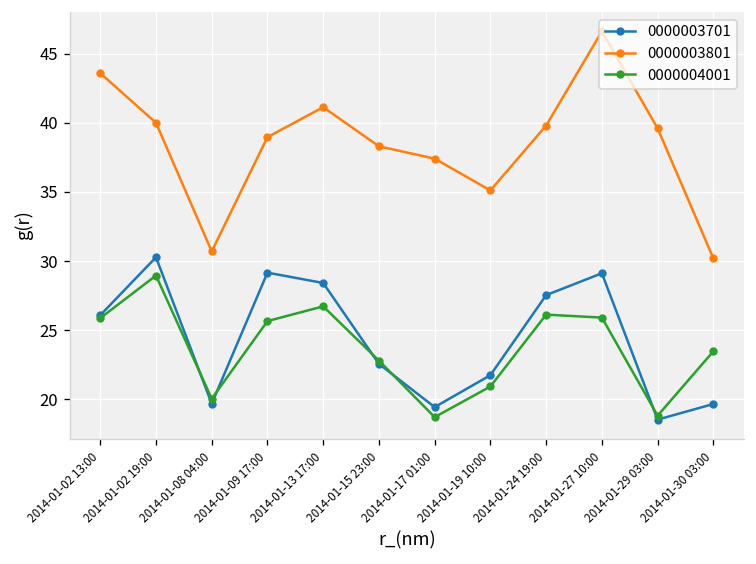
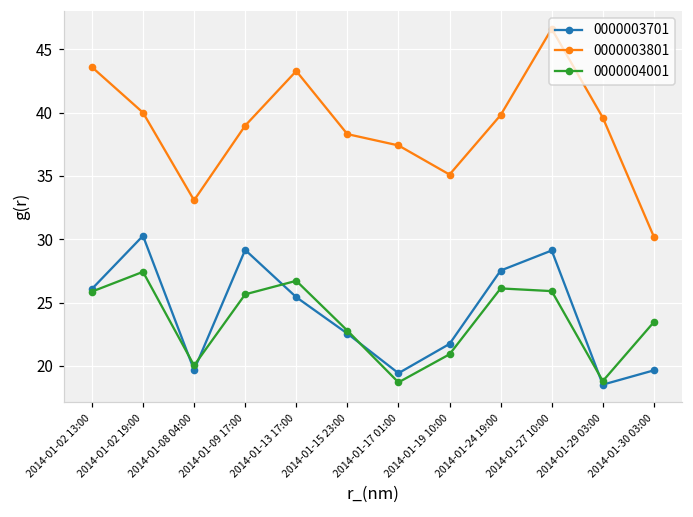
  {
    "0000003701": {
      "2014-01-02 19:00": 30.3,
      "2014-01-08 04:00": 19.7,
      "2014-01-09 17:00": 29.2,
-     "2014-01-13 17:00": 28.4,
+     "2014-01-13 17:00": 25.4,
      "2014-01-15 23:00": 22.6,
      "2014-01-17 01:00": 19.4,
      "2014-01-19 10:00": 21.7,
      "2014-01-24 19:00": 27.5,
      "2014-01-27 10:00": 29.1,
      "2014-01-29 03:00": 18.5,
      "2014-01-30 03:00": 19.7
    },
    "0000003801": {
      "2014-01-02 13:00": 43.6,
      "2014-01-02 19:00": 40.0,
-     "2014-01-08 04:00": 30.7,
+     "2014-01-08 04:00": 33.1,
      "2014-01-09 17:00": 39.0,
-     "2014-01-13 17:00": 41.1,
+     "2014-01-13 17:00": 43.3,
      "2014-01-15 23:00": 38.3,
      "2014-01-17 01:00": 37.4,
      "2014-01-19 10:00": 35.1,
      "2014-01-24 19:00": 39.8,
      "2014-01-29 03:00": 39.6,
      "2014-01-30 03:00": 30.2
    },
    "0000004001": {
-     "2014-01-02 19:00": 29.0,
+     "2014-01-02 19:00": 27.4,
      "2014-01-08 04:00": 20.0,
      "2014-01-09 17:00": 25.7,
      "2014-01-13 17:00": 26.7,
      "2014-01-15 23:00": 22.8,
      "2014-01-17 01:00": 18.7,
      "2014-01-19 10:00": 20.9,
      "2014-01-24 19:00": 26.1,
      "2014-01-27 10:00": 25.9,
      "2014-01-29 03:00": 18.8,
      "2014-01-30 03:00": 23.5
    }
  }
